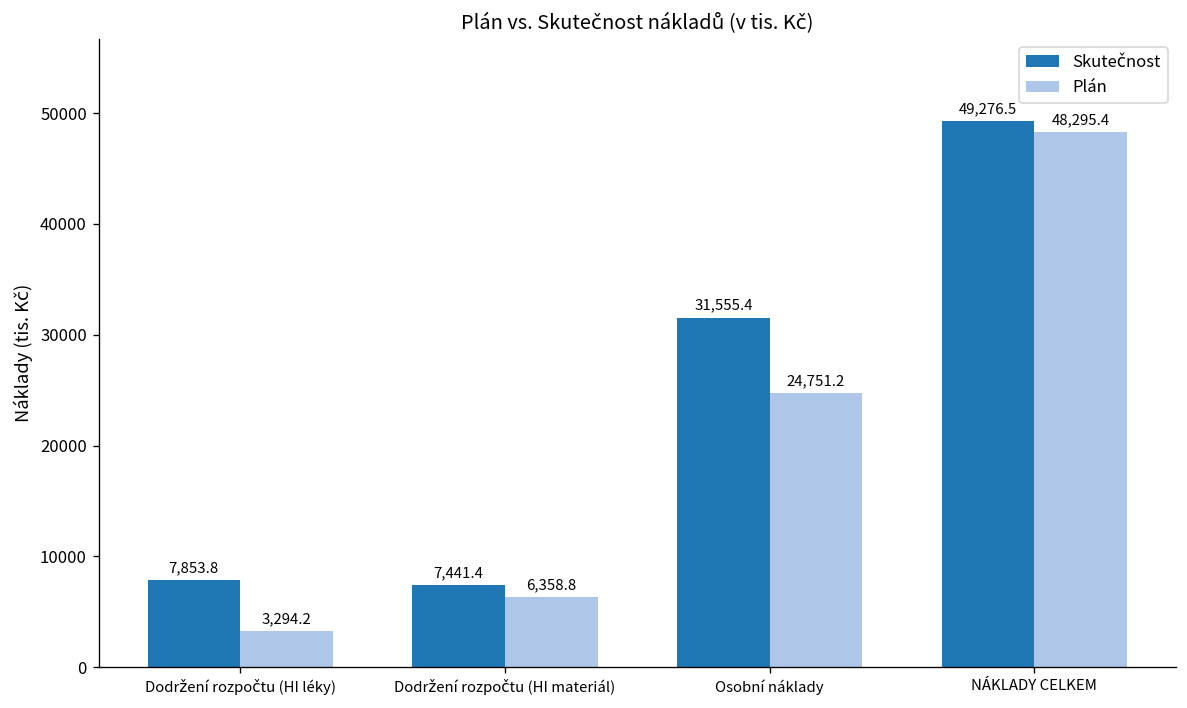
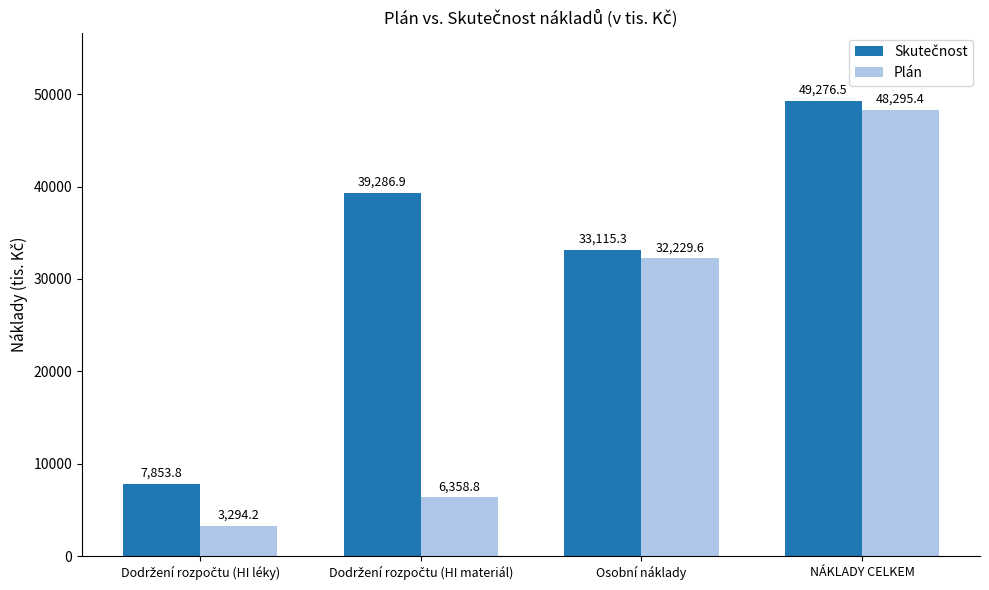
  {
    "Skutečnost": {
      "Dodržení rozpočtu (HI léky)": "7,853.8",
-     "Dodržení rozpočtu (HI materiál)": "7,441.4",
-     "Osobní náklady": "31,555.4",
+     "Dodržení rozpočtu (HI materiál)": "39,286.9",
+     "Osobní náklady": "33,115.3",
      "NÁKLADY CELKEM": "49,276.5"
    },
    "Plán": {
      "Dodržení rozpočtu (HI léky)": "3,294.2",
      "Dodržení rozpočtu (HI materiál)": "6,358.8",
-     "Osobní náklady": "24,751.2",
+     "Osobní náklady": "32,229.6",
      "NÁKLADY CELKEM": "48,295.4"
    }
  }
